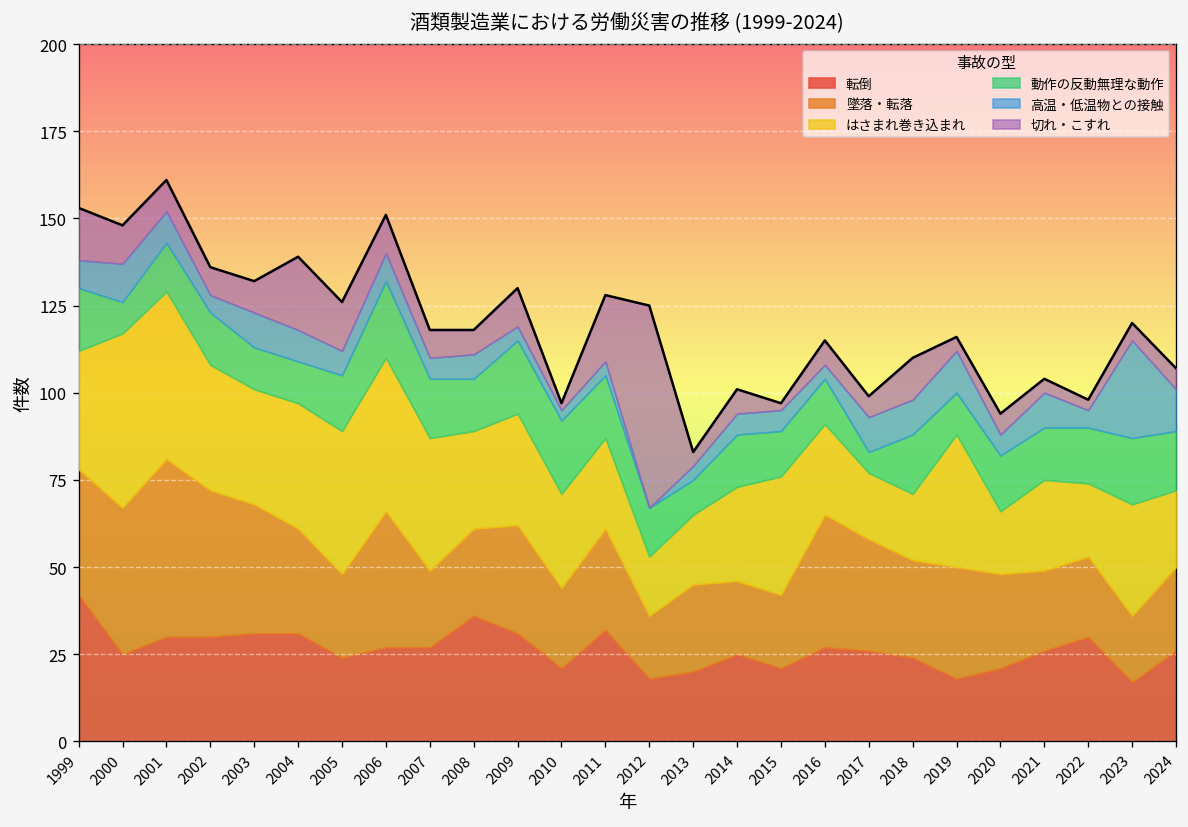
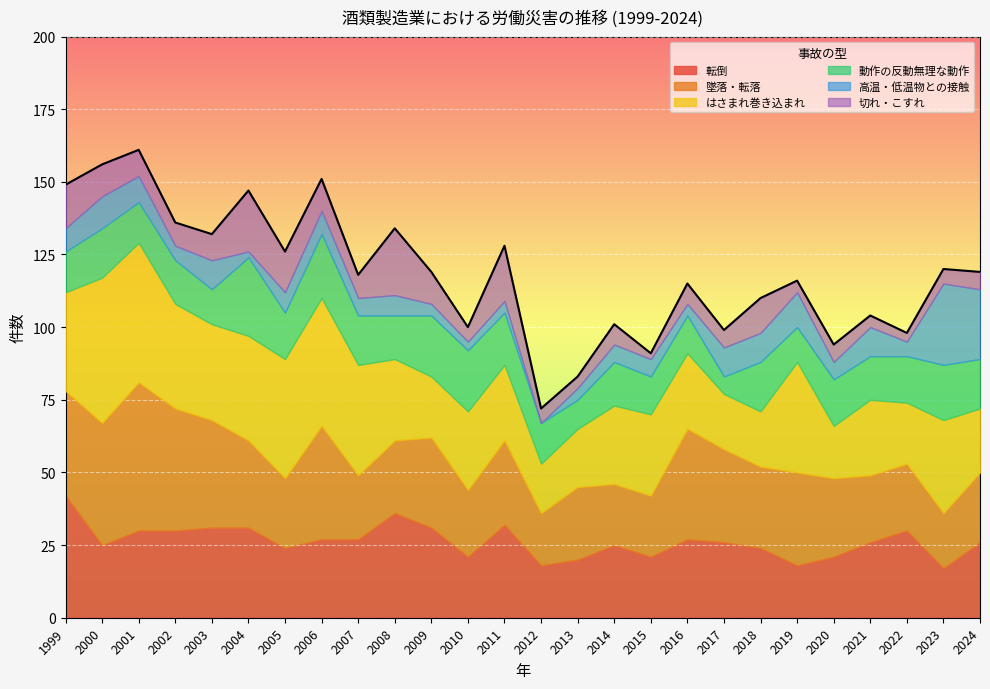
  {
    "はさまれ巻き込まれ": {
      "1999": 34,
      "2000": 50,
      "2001": 48,
      "2002": 36,
      "2003": 33,
      "2004": 36,
      "2005": 41,
      "2006": 44,
      "2007": 38,
      "2008": 28,
-     "2009": 32,
+     "2009": 21,
      "2010": 27,
      "2011": 26,
      "2012": 17,
      "2013": 20,
      "2014": 27,
-     "2015": 34,
+     "2015": 28,
      "2016": 26,
      "2017": 19,
      "2018": 19,
      "2019": 38,
      "2020": 18,
      "2021": 26,
      "2022": 21,
      "2023": 32,
      "2024": 22
    },
    "動作の反動無理な動作": {
-     "1999": 18,
-     "2000": 9,
+     "1999": 14,
+     "2000": 17,
      "2001": 14,
      "2002": 15,
      "2003": 12,
-     "2004": 12,
+     "2004": 27,
      "2005": 16,
      "2006": 22,
      "2007": 17,
      "2008": 15,
      "2009": 21,
      "2010": 21,
      "2011": 18,
      "2013": 10,
      "2014": 15,
      "2015": 13,
      "2016": 13,
      "2017": 6,
      "2018": 17,
      "2019": 12,
      "2020": 16,
      "2021": 15,
      "2022": 16,
      "2023": 19,
      "2024": 17
    },
    "高温・低温物との接触": {
      "1999": 8,
      "2000": 11,
      "2001": 9,
      "2002": 5,
      "2003": 10,
-     "2004": 9,
+     "2004": 2,
      "2005": 7,
      "2006": 8,
      "2007": 6,
      "2008": 7,
      "2009": 4,
      "2010": 3,
      "2011": 4,
      "2013": 4,
      "2014": 6,
      "2015": 6,
      "2016": 4,
      "2017": 10,
      "2018": 10,
      "2019": 12,
      "2020": 6,
      "2021": 10,
      "2022": 5,
      "2023": 28,
-     "2024": 12
+     "2024": 24
    },
    "切れ・こすれ": {
      "1999": 15,
      "2000": 11,
      "2001": 9,
      "2002": 8,
      "2003": 9,
      "2004": 21,
      "2005": 14,
      "2006": 11,
      "2007": 8,
-     "2008": 7,
+     "2008": 23,
      "2009": 11,
-     "2010": 2,
+     "2010": 5,
      "2011": 19,
-     "2012": 58,
+     "2012": 5,
      "2013": 4,
      "2014": 7,
      "2015": 2,
      "2016": 7,
      "2017": 6,
      "2018": 12,
      "2019": 4,
      "2020": 6,
      "2021": 4,
      "2022": 3,
      "2023": 5,
      "2024": 6
    }
  }
